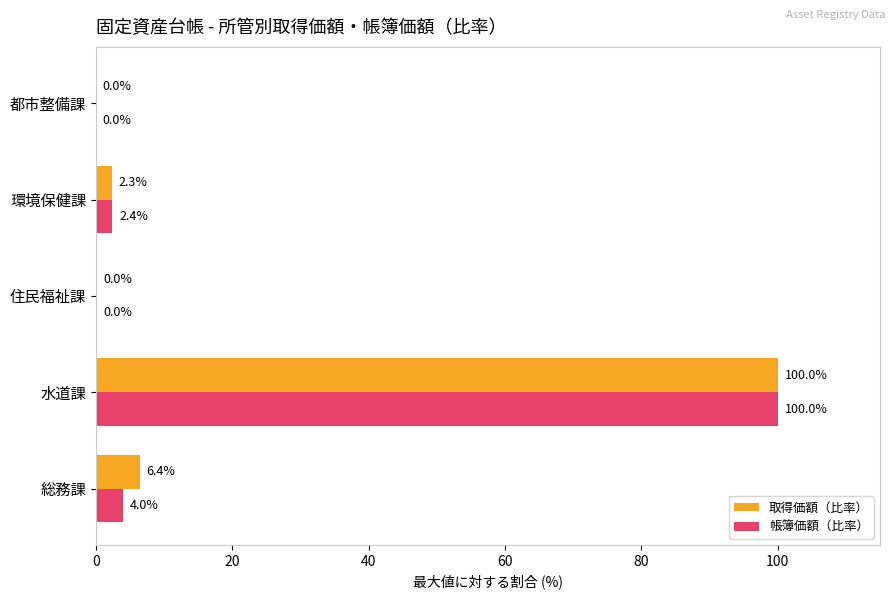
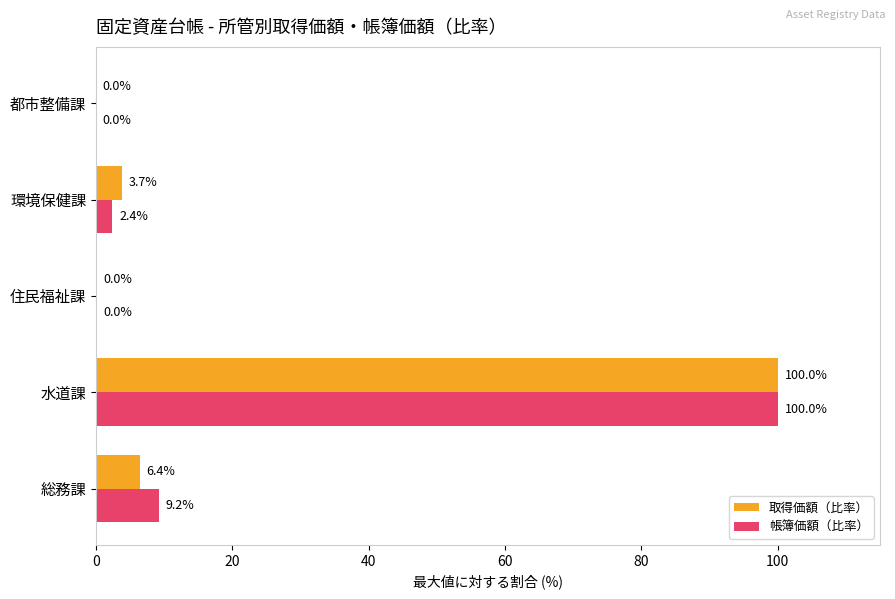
  {
    "取得価額（比率）": {
      "都市整備課": "0.0%",
-     "環境保健課": "2.3%",
+     "環境保健課": "3.7%",
      "住民福祉課": "0.0%",
      "水道課": "100.0%",
      "総務課": "6.4%"
    },
    "帳簿価額（比率）": {
      "都市整備課": "0.0%",
      "環境保健課": "2.4%",
      "住民福祉課": "0.0%",
      "水道課": "100.0%",
-     "総務課": "4.0%"
+     "総務課": "9.2%"
    }
  }
